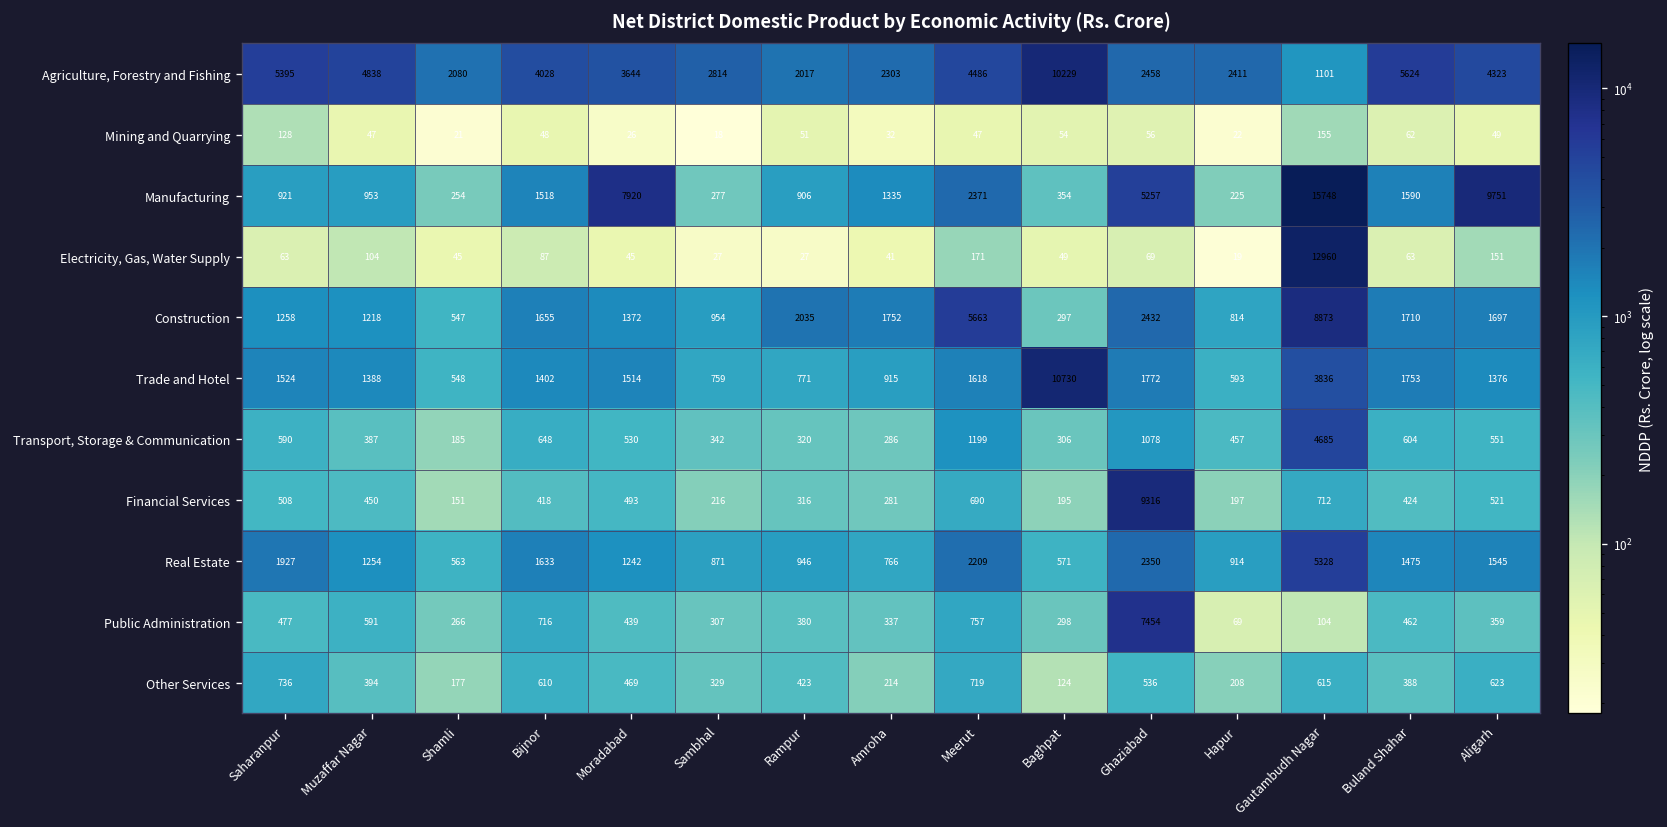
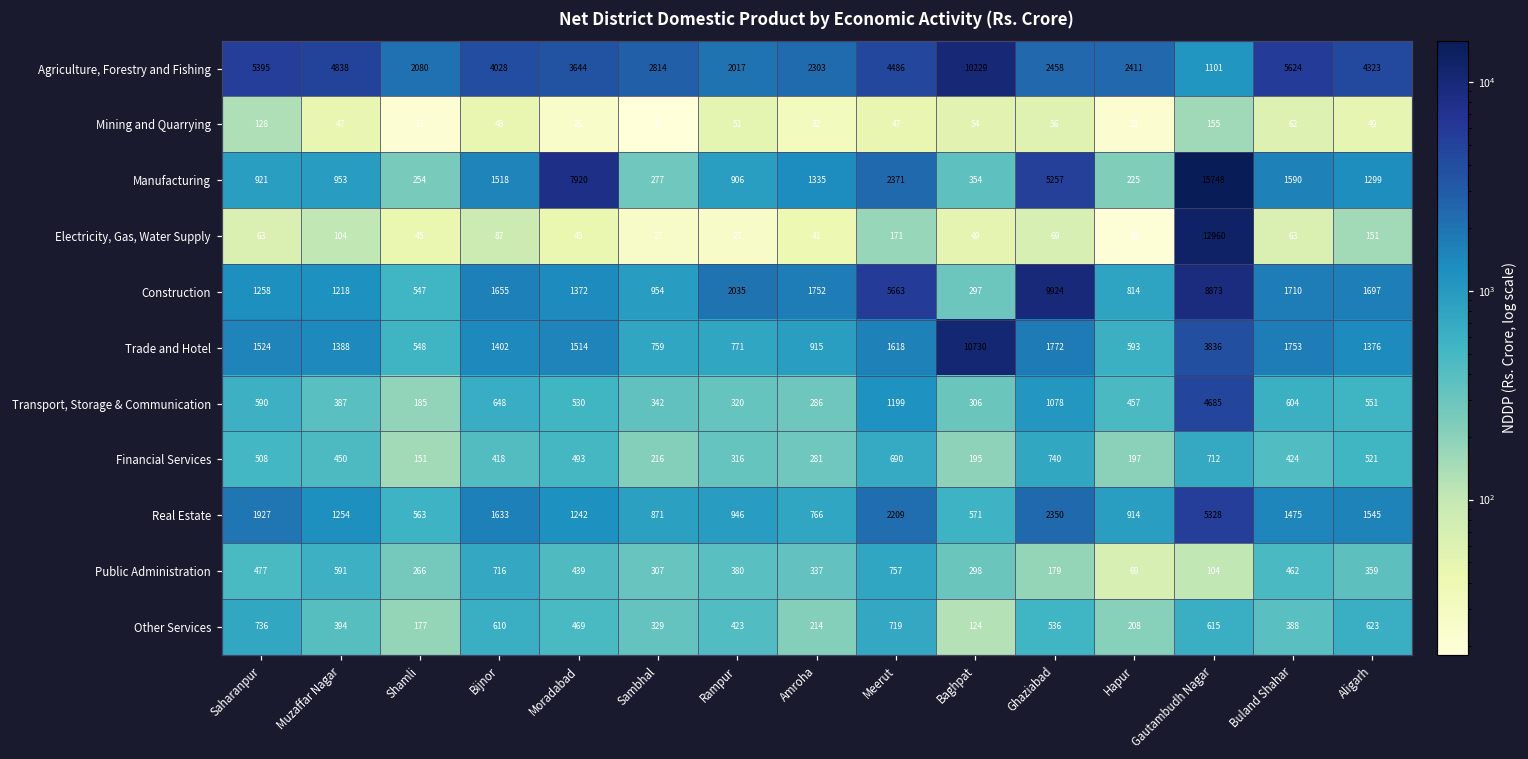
  {
    "Agriculture, Forestry and Fishing": {
      "Saharanpur": 5395,
      "Muzaffar Nagar": 4838,
      "Shamli": 2080,
      "Bijnor": 4028,
      "Moradabad": 3644,
      "Sambhal": 2814,
      "Rampur": 2017,
      "Amroha": 2303,
      "Meerut": 4486,
      "Baghpat": 10229,
      "Ghaziabad": 2458,
      "Hapur": 2411,
      "Gautambudh Nagar": 1101,
      "Buland Shahar": 5624,
      "Aligarh": 4323
    },
    "Mining and Quarrying": {
      "Saharanpur": 128,
      "Muzaffar Nagar": 47,
      "Bijnor": 48,
      "Moradabad": 26,
      "Rampur": 51,
      "Amroha": 32,
      "Meerut": 47,
      "Baghpat": 54,
      "Ghaziabad": 56,
      "Gautambudh Nagar": 155,
      "Buland Shahar": 62,
      "Aligarh": 49
    },
    "Manufacturing": {
      "Saharanpur": 921,
      "Muzaffar Nagar": 953,
      "Shamli": 254,
      "Bijnor": 1518,
      "Moradabad": 7920,
      "Sambhal": 277,
      "Rampur": 906,
      "Amroha": 1335,
      "Meerut": 2371,
      "Baghpat": 354,
      "Ghaziabad": 5257,
      "Hapur": 225,
      "Gautambudh Nagar": 15748,
      "Buland Shahar": 1590,
-     "Aligarh": 9751
+     "Aligarh": 1299
    },
    "Electricity, Gas, Water Supply": {
      "Saharanpur": 63,
      "Muzaffar Nagar": 104,
      "Shamli": 45,
      "Bijnor": 87,
      "Moradabad": 45,
      "Sambhal": 27,
      "Rampur": 27,
      "Amroha": 41,
      "Meerut": 171,
      "Baghpat": 49,
      "Ghaziabad": 69,
      "Gautambudh Nagar": 12960,
      "Buland Shahar": 63,
      "Aligarh": 151
    },
    "Construction": {
      "Saharanpur": 1258,
      "Muzaffar Nagar": 1218,
      "Shamli": 547,
      "Bijnor": 1655,
      "Moradabad": 1372,
      "Sambhal": 954,
      "Rampur": 2035,
      "Amroha": 1752,
      "Meerut": 5663,
      "Baghpat": 297,
-     "Ghaziabad": 2432,
+     "Ghaziabad": 9924,
      "Hapur": 814,
      "Gautambudh Nagar": 8873,
      "Buland Shahar": 1710,
      "Aligarh": 1697
    },
    "Trade and Hotel": {
      "Saharanpur": 1524,
      "Muzaffar Nagar": 1388,
      "Shamli": 548,
      "Bijnor": 1402,
      "Moradabad": 1514,
      "Sambhal": 759,
      "Rampur": 771,
      "Amroha": 915,
      "Meerut": 1618,
      "Baghpat": 10730,
      "Ghaziabad": 1772,
      "Hapur": 593,
      "Gautambudh Nagar": 3836,
      "Buland Shahar": 1753,
      "Aligarh": 1376
    },
    "Transport, Storage & Communication": {
      "Saharanpur": 590,
      "Muzaffar Nagar": 387,
      "Shamli": 185,
      "Bijnor": 648,
      "Moradabad": 530,
      "Sambhal": 342,
      "Rampur": 320,
      "Amroha": 286,
      "Meerut": 1199,
      "Baghpat": 306,
      "Ghaziabad": 1078,
      "Hapur": 457,
      "Gautambudh Nagar": 4685,
      "Buland Shahar": 604,
      "Aligarh": 551
    },
    "Financial Services": {
      "Saharanpur": 508,
      "Muzaffar Nagar": 450,
      "Shamli": 151,
      "Bijnor": 418,
      "Moradabad": 493,
      "Sambhal": 216,
      "Rampur": 316,
      "Amroha": 281,
      "Meerut": 690,
      "Baghpat": 195,
-     "Ghaziabad": 9316,
+     "Ghaziabad": 740,
      "Hapur": 197,
      "Gautambudh Nagar": 712,
      "Buland Shahar": 424,
      "Aligarh": 521
    },
    "Real Estate": {
      "Saharanpur": 1927,
      "Muzaffar Nagar": 1254,
      "Shamli": 563,
      "Bijnor": 1633,
      "Moradabad": 1242,
      "Sambhal": 871,
      "Rampur": 946,
      "Amroha": 766,
      "Meerut": 2209,
      "Baghpat": 571,
      "Ghaziabad": 2350,
      "Hapur": 914,
      "Gautambudh Nagar": 5328,
      "Buland Shahar": 1475,
      "Aligarh": 1545
    },
    "Public Administration": {
      "Saharanpur": 477,
      "Muzaffar Nagar": 591,
      "Shamli": 266,
      "Bijnor": 716,
      "Moradabad": 439,
      "Sambhal": 307,
      "Rampur": 380,
      "Amroha": 337,
      "Meerut": 757,
      "Baghpat": 298,
-     "Ghaziabad": 7454,
+     "Ghaziabad": 179,
      "Hapur": 69,
      "Gautambudh Nagar": 104,
      "Buland Shahar": 462,
      "Aligarh": 359
    },
    "Other Services": {
      "Saharanpur": 736,
      "Muzaffar Nagar": 394,
      "Shamli": 177,
      "Bijnor": 610,
      "Moradabad": 469,
      "Sambhal": 329,
      "Rampur": 423,
      "Amroha": 214,
      "Meerut": 719,
      "Baghpat": 124,
      "Ghaziabad": 536,
      "Hapur": 208,
      "Gautambudh Nagar": 615,
      "Buland Shahar": 388,
      "Aligarh": 623
    }
  }
